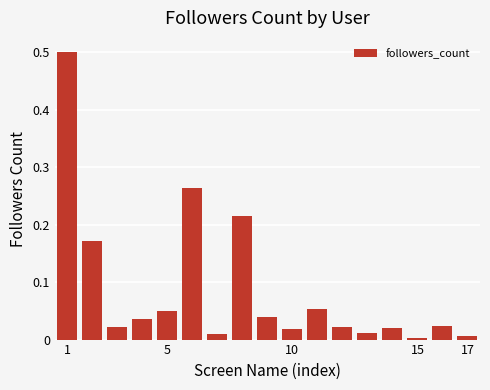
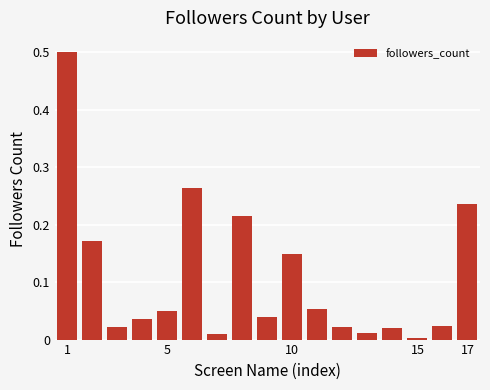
  {
    "1": 0.50,
    "5": 0.05,
-   "10": 0.02,
-   "17": 0.01
+   "10": 0.15,
+   "17": 0.24
  }
